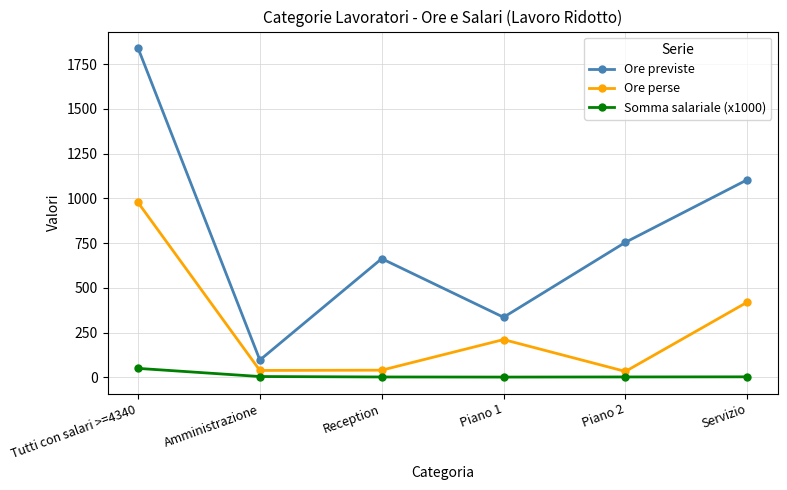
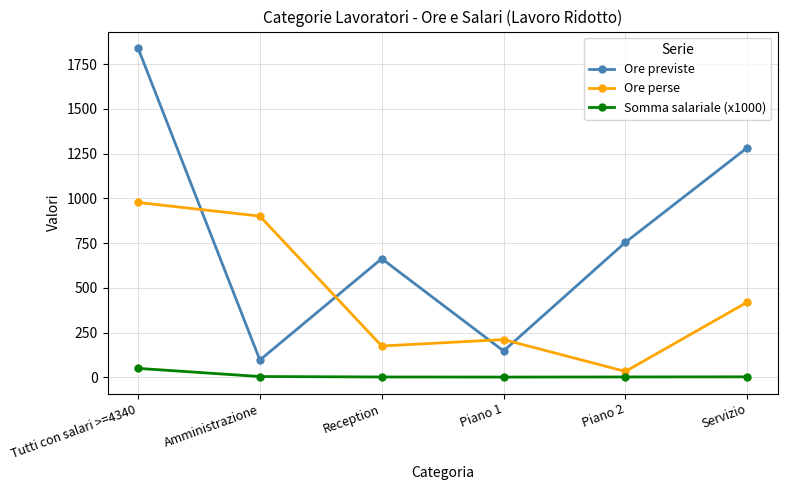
  {
    "Ore previste": {
      "Tutti con salari >=4340": 1840,
      "Amministrazione": 100,
      "Reception": 660,
-     "Piano 1": 340,
+     "Piano 1": 150,
      "Piano 2": 750,
-     "Servizio": 1100
+     "Servizio": 1280
    },
    "Ore perse": {
      "Tutti con salari >=4340": 980,
-     "Amministrazione": 40,
-     "Reception": 40,
+     "Amministrazione": 900,
+     "Reception": 180,
      "Piano 1": 210,
      "Piano 2": 30,
      "Servizio": 420
    },
    "Somma salariale (x1000)": {
      "Tutti con salari >=4340": 50,
      "Amministrazione": 0,
      "Reception": 0,
      "Piano 1": 0,
      "Piano 2": 0,
      "Servizio": 0
    }
  }
